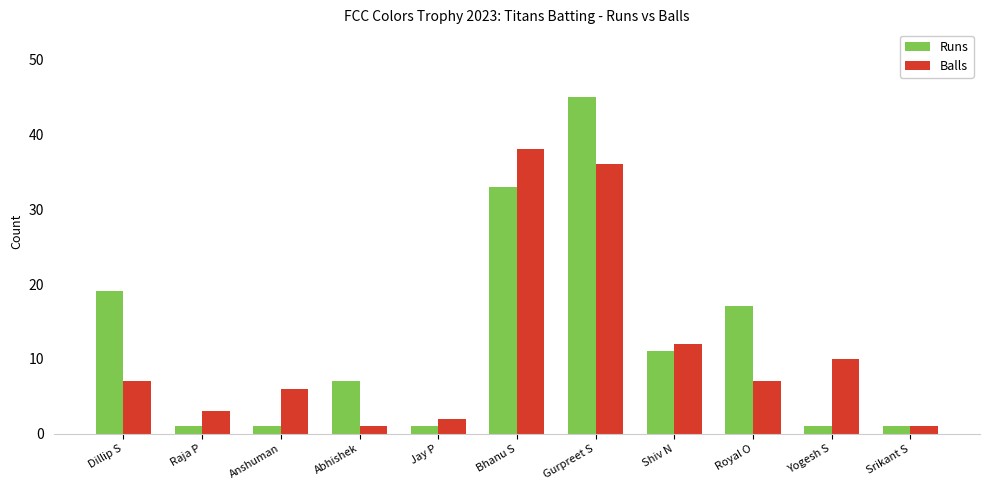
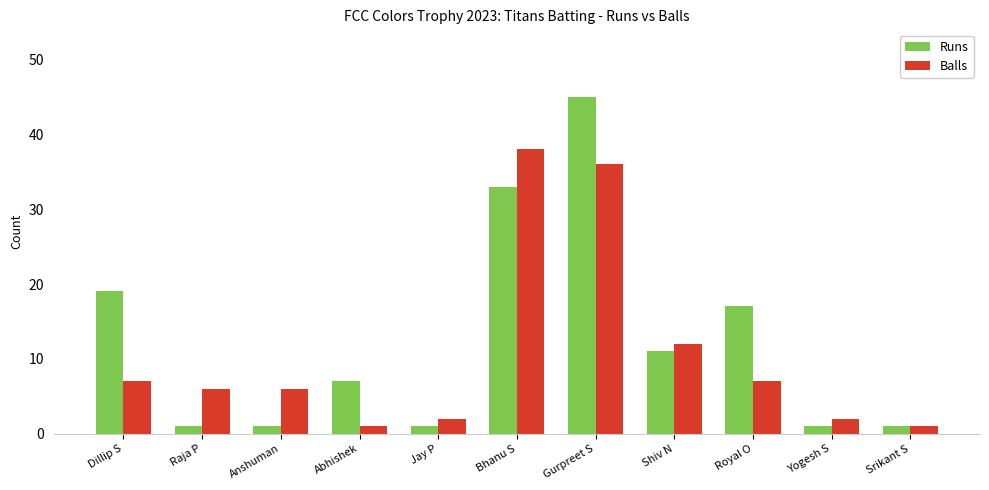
  {
    "Runs": {
      "Dillip S": 19,
      "Raja P": 1,
      "Anshuman": 1,
      "Abhishek": 7,
      "Jay P": 1,
      "Bhanu S": 33,
      "Gurpreet S": 45,
      "Shiv N": 11,
      "Royal O": 17,
      "Yogesh S": 1,
      "Srikant S": 1
    },
    "Balls": {
      "Dillip S": 7,
-     "Raja P": 3,
+     "Raja P": 6,
      "Anshuman": 6,
      "Abhishek": 1,
      "Jay P": 2,
      "Bhanu S": 38,
      "Gurpreet S": 36,
      "Shiv N": 12,
      "Royal O": 7,
-     "Yogesh S": 10,
+     "Yogesh S": 2,
      "Srikant S": 1
    }
  }
